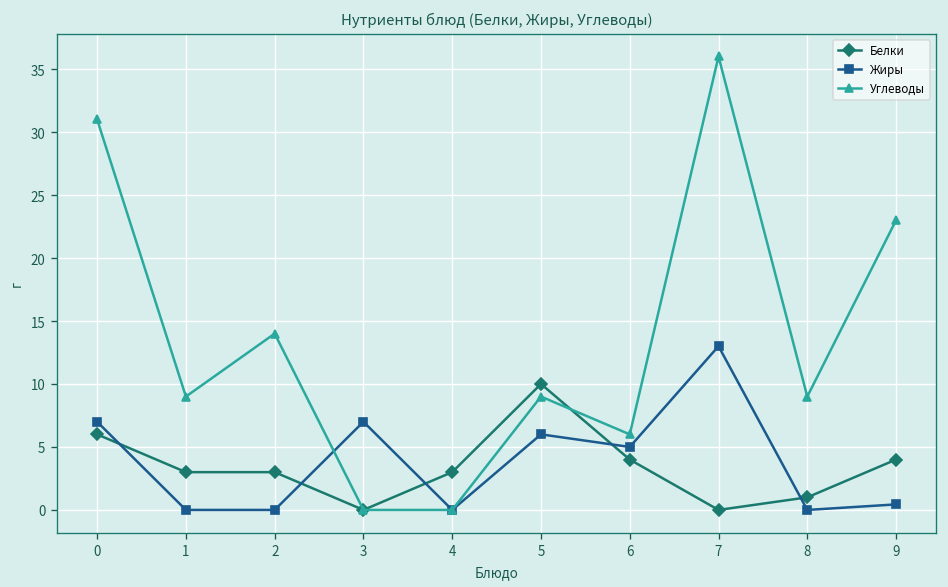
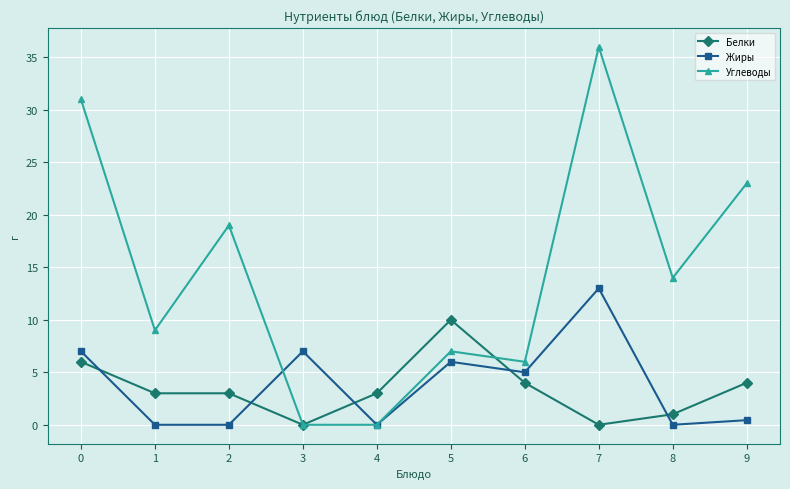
  {
    "Углеводы": {
      "0": 31,
      "1": 9,
-     "2": 14,
-     "5": 9,
+     "2": 19,
+     "5": 7,
      "6": 6,
      "7": 36,
-     "8": 9,
+     "8": 14,
      "9": 23
    }
  }
